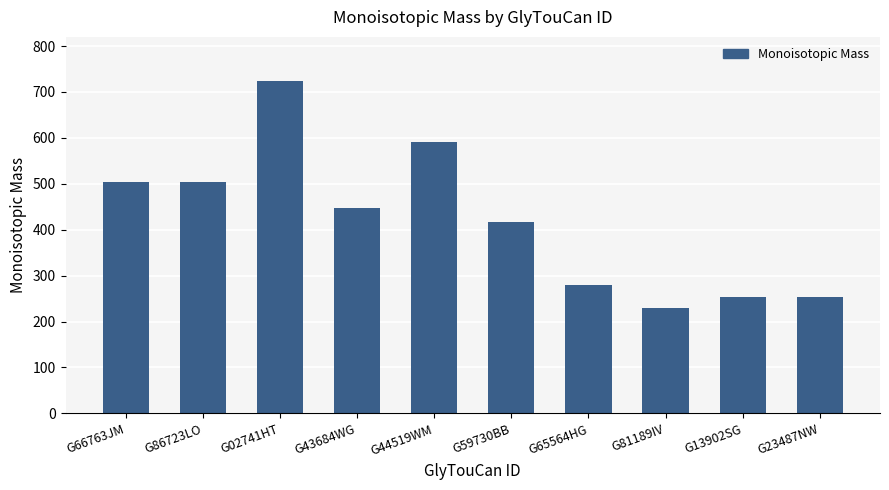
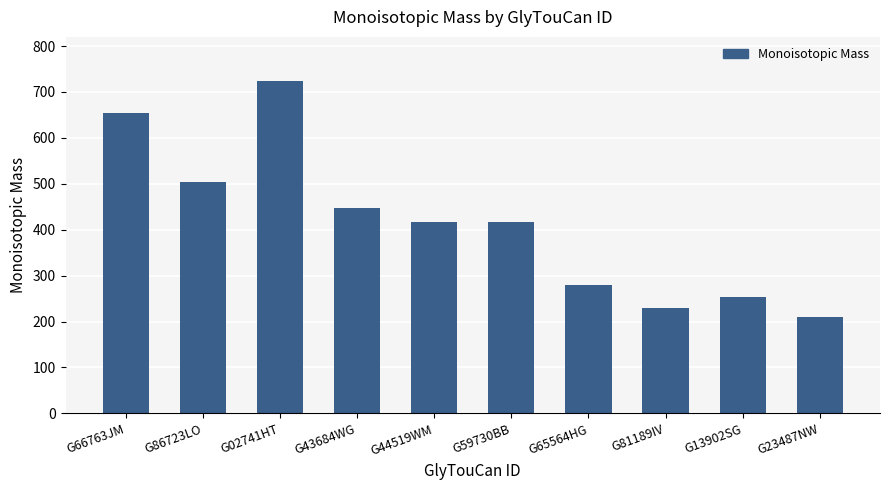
  {
-   "G66763JM": 500,
+   "G66763JM": 650,
    "G86723LO": 500,
    "G02741HT": 720,
    "G43684WG": 450,
-   "G44519WM": 590,
+   "G44519WM": 420,
    "G59730BB": 420,
    "G65564HG": 280,
    "G81189IV": 230,
    "G13902SG": 250,
-   "G23487NW": 250
+   "G23487NW": 210
  }
